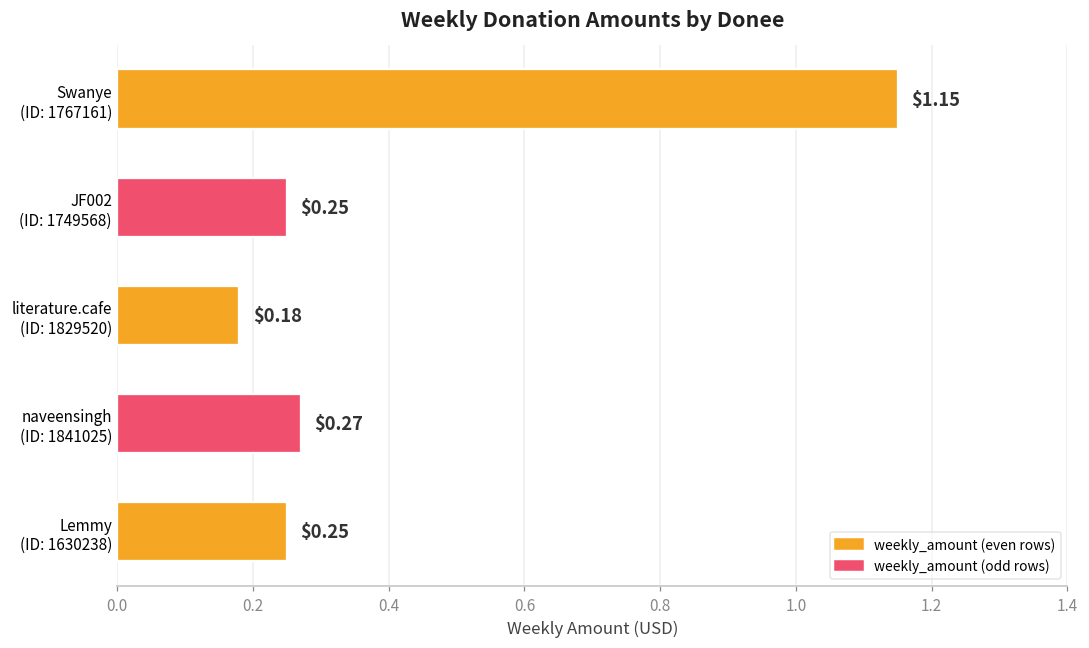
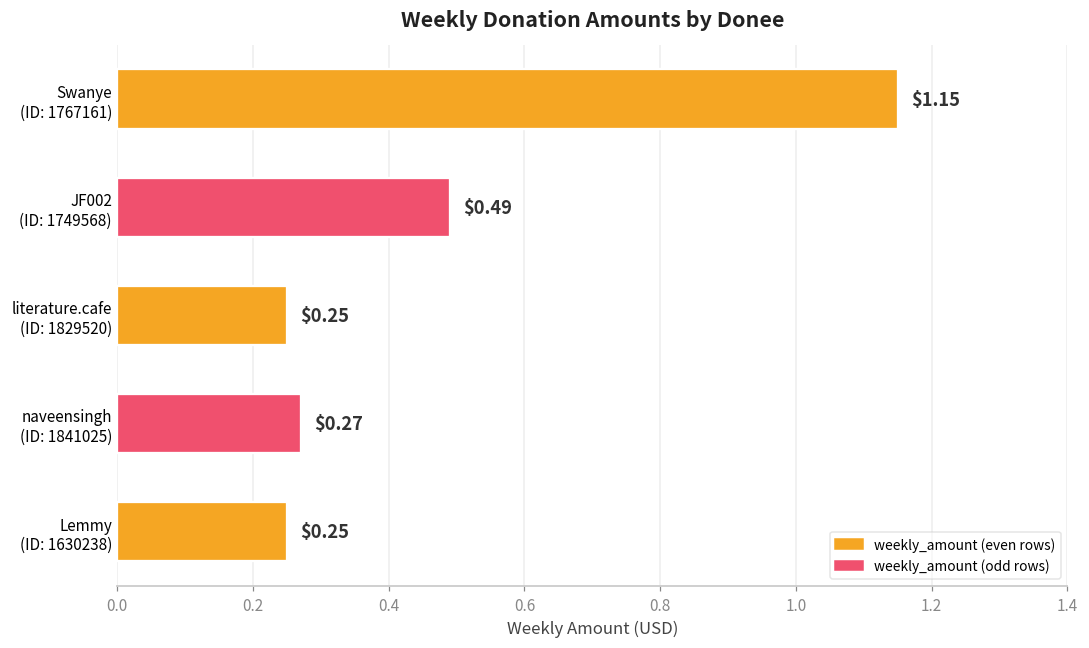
  {
    "Swanye (ID: 1767161)": "$1.15",
-   "JF002 (ID: 1749568)": "$0.25",
-   "literature.cafe (ID: 1829520)": "$0.18",
+   "JF002 (ID: 1749568)": "$0.49",
+   "literature.cafe (ID: 1829520)": "$0.25",
    "naveensingh (ID: 1841025)": "$0.27",
    "Lemmy (ID: 1630238)": "$0.25"
  }
